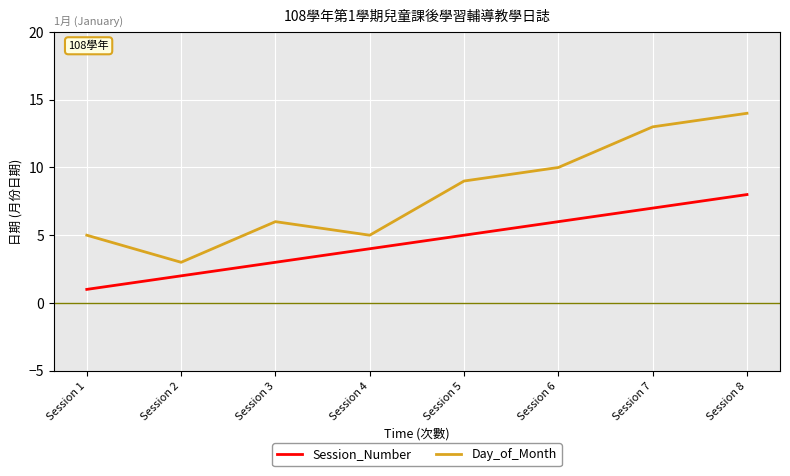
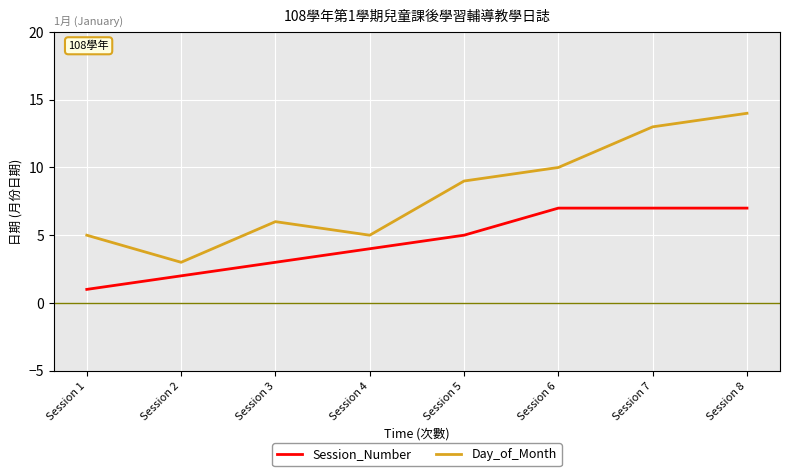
  {
    "Session_Number": {
      "Session 1": 1,
      "Session 2": 2,
      "Session 3": 3,
      "Session 4": 4,
      "Session 5": 5,
-     "Session 6": 6,
+     "Session 6": 7,
      "Session 7": 7,
-     "Session 8": 8
+     "Session 8": 7
    },
    "Day_of_Month": {
      "Session 1": 5,
      "Session 2": 3,
      "Session 3": 6,
      "Session 4": 5,
      "Session 5": 9,
      "Session 6": 10,
      "Session 7": 13,
      "Session 8": 14
    }
  }
